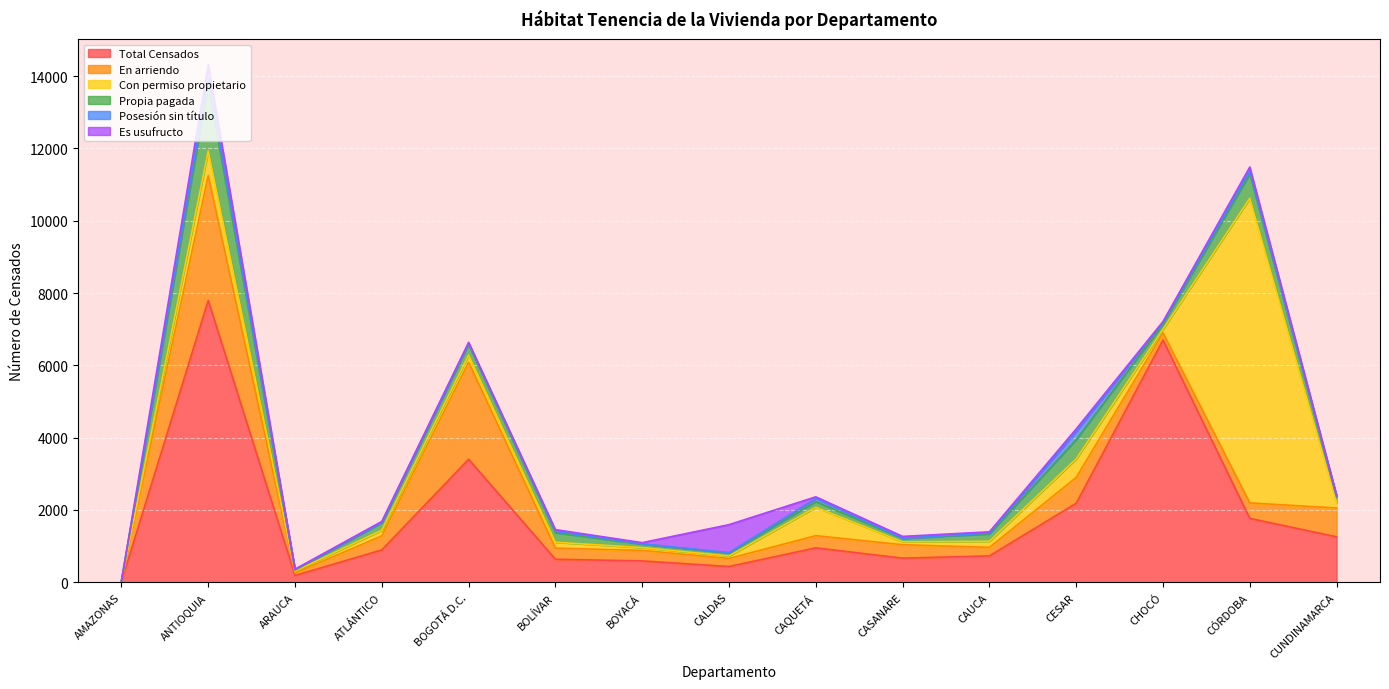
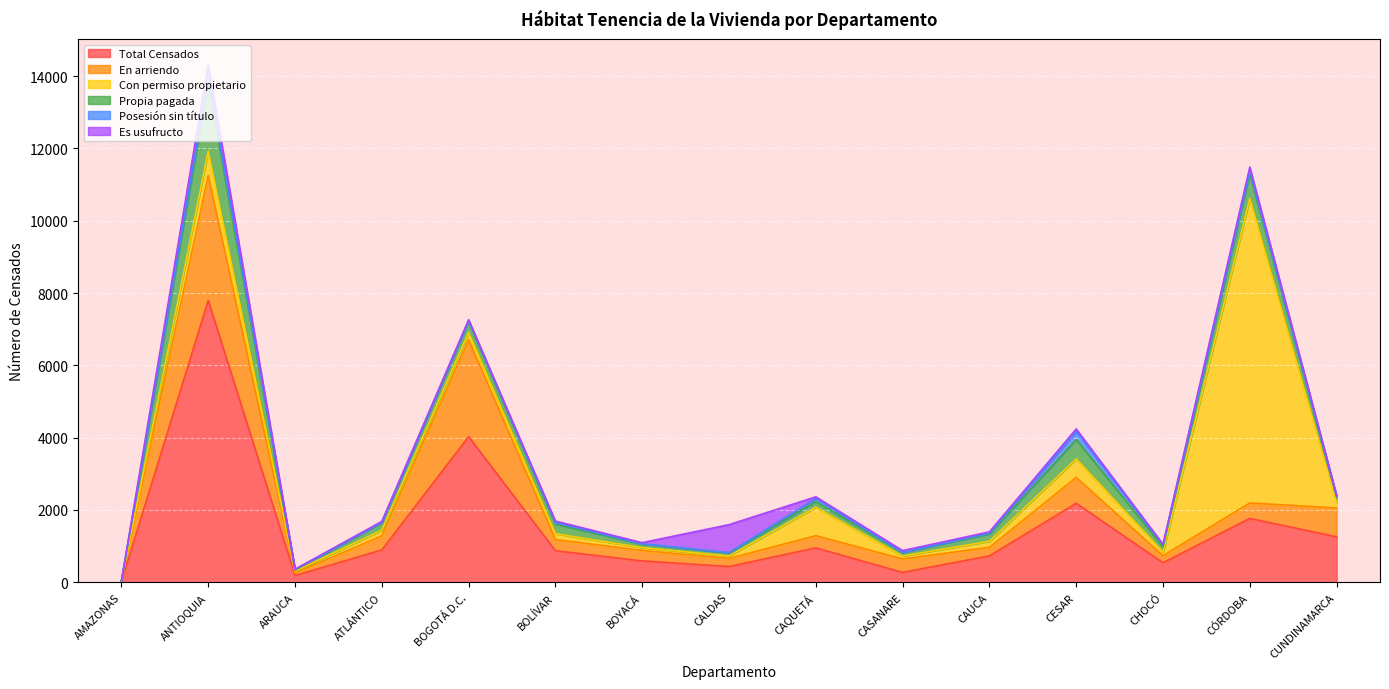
  {
    "Total Censados": {
      "ANTIOQUIA": 7800,
      "ATLÁNTICO": 900,
-     "BOGOTÁ D.C.": 3400,
-     "BOLÍVAR": 600,
+     "BOGOTÁ D.C.": 4000,
+     "BOLÍVAR": 900,
      "BOYACÁ": 600,
      "CALDAS": 400,
      "CAQUETÁ": 1000,
-     "CASANARE": 700,
+     "CASANARE": 300,
      "CAUCA": 700,
      "CESAR": 2200,
-     "CHOCÓ": 6700,
+     "CHOCÓ": 500,
      "CÓRDOBA": 1800,
      "CUNDINAMARCA": 1300
    },
    "En arriendo": {
      "ANTIOQUIA": 3500,
      "ATLÁNTICO": 400,
      "BOGOTÁ D.C.": 2700,
      "BOLÍVAR": 300,
      "BOYACÁ": 300,
      "CAQUETÁ": 300,
      "CASANARE": 400,
      "CAUCA": 200,
      "CESAR": 700,
      "CHOCÓ": 200,
      "CÓRDOBA": 400,
      "CUNDINAMARCA": 800
    },
    "Con permiso propietario": {
      "ANTIOQUIA": 700,
      "ATLÁNTICO": 200,
      "BOGOTÁ D.C.": 200,
      "BOLÍVAR": 200,
      "BOYACÁ": 100,
      "CAQUETÁ": 800,
      "CASANARE": 100,
      "CAUCA": 200,
      "CESAR": 500,
      "CHOCÓ": 100,
      "CÓRDOBA": 8400,
      "CUNDINAMARCA": 200
    },
    "Propia pagada": {
      "CAQUETÁ": 200,
      "CESAR": 500,
      "CÓRDOBA": 700
    },
    "Posesión sin título": {
      "CESAR": 200,
      "CÓRDOBA": 100
    },
    "Es usufructo": {
      "CALDAS": 800,
      "CESAR": 100,
      "CÓRDOBA": 100
    }
  }
